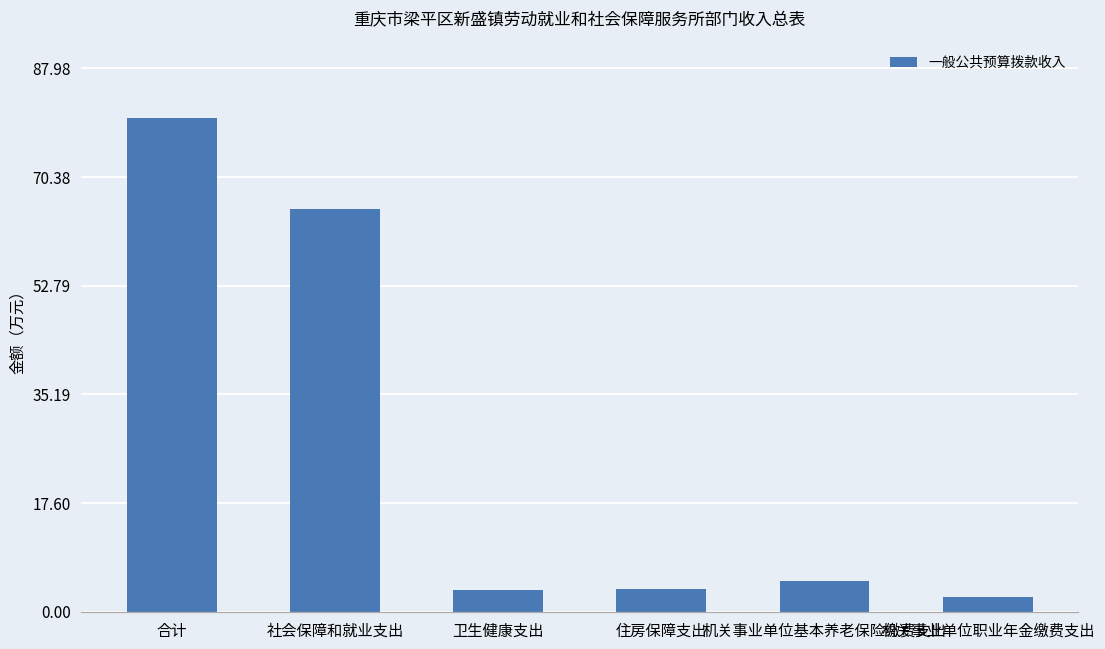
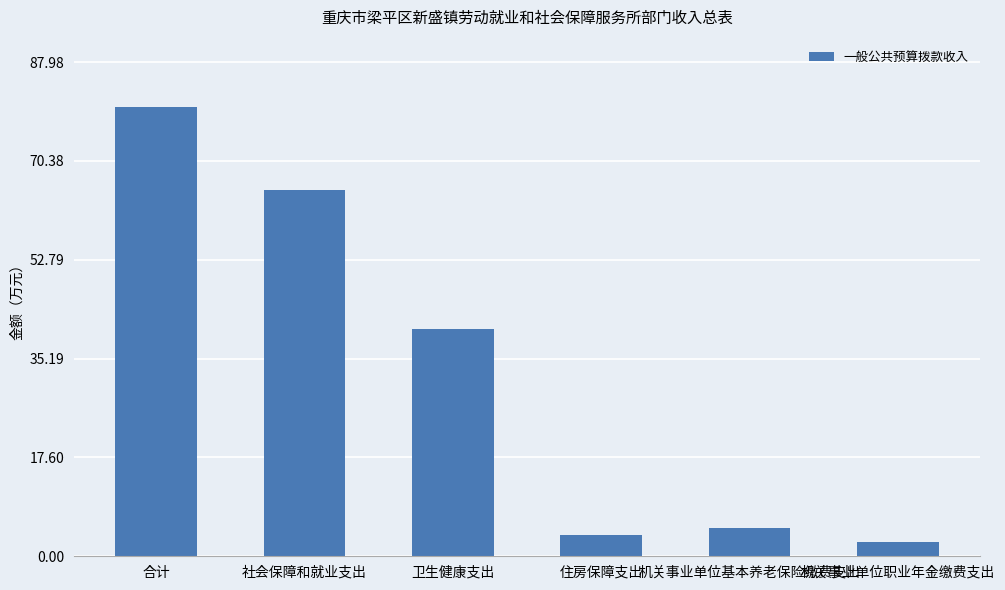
  {
    "合计": 80,
    "社会保障和就业支出": 65,
-   "卫生健康支出": 4,
+   "卫生健康支出": 40,
    "住房保障支出": 4
  }
